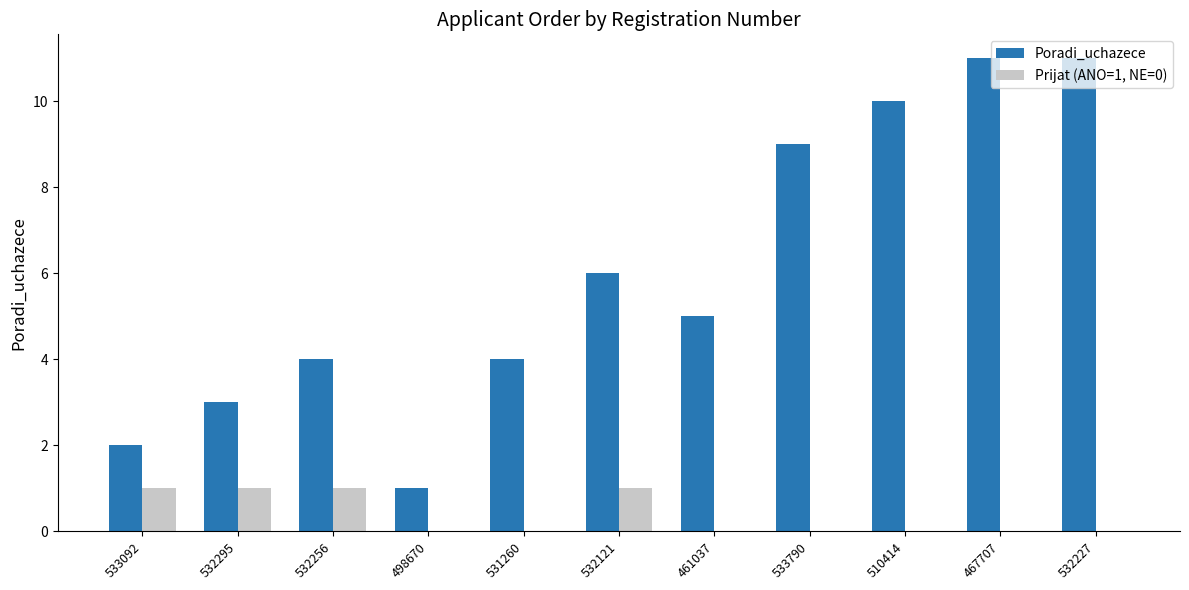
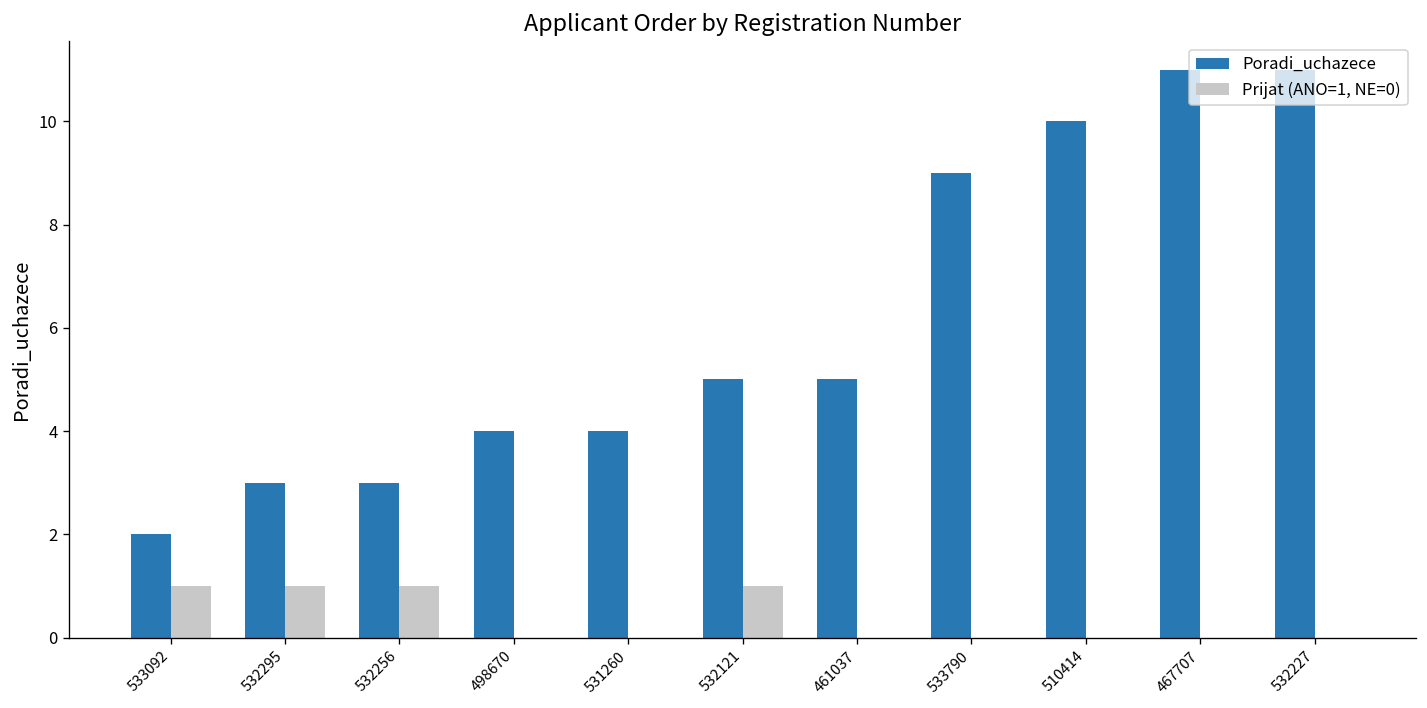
  {
    "Poradi_uchazece": {
      "533092": 2,
      "532295": 3,
-     "532256": 4,
-     "498670": 1,
+     "532256": 3,
+     "498670": 4,
      "531260": 4,
-     "532121": 6,
+     "532121": 5,
      "461037": 5,
      "533790": 9,
      "510414": 10,
      "467707": 11
    },
    "Prijat (ANO=1, NE=0)": {
      "533092": 1,
      "532295": 1,
      "532256": 1,
      "498670": 0,
      "531260": 0,
      "532121": 1,
      "461037": 0,
      "533790": 0,
      "510414": 0,
      "467707": 0,
      "532227": 0
    }
  }
